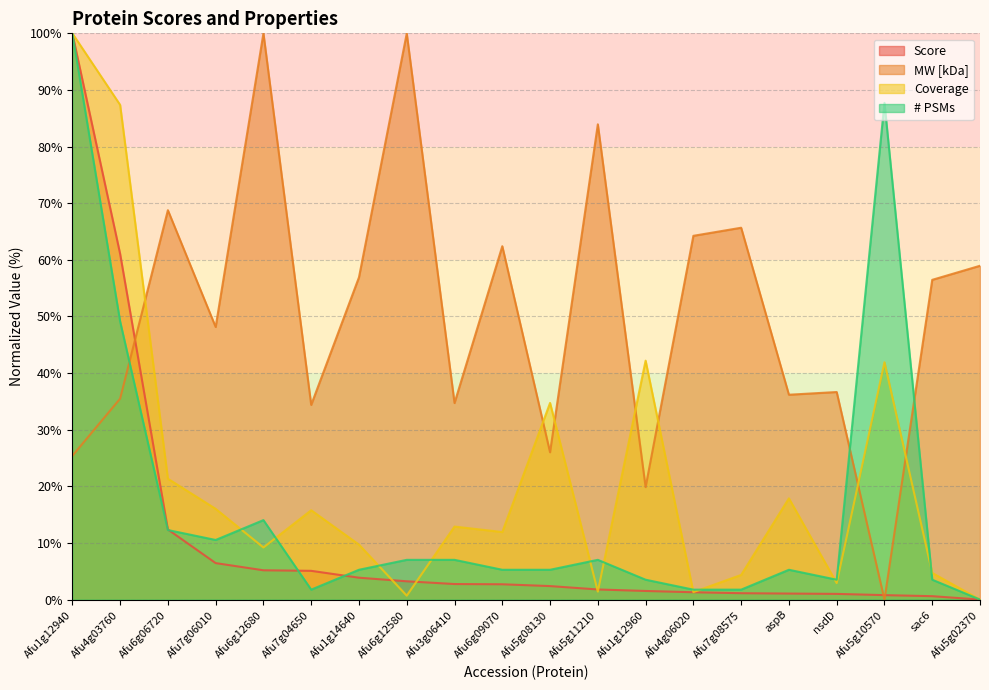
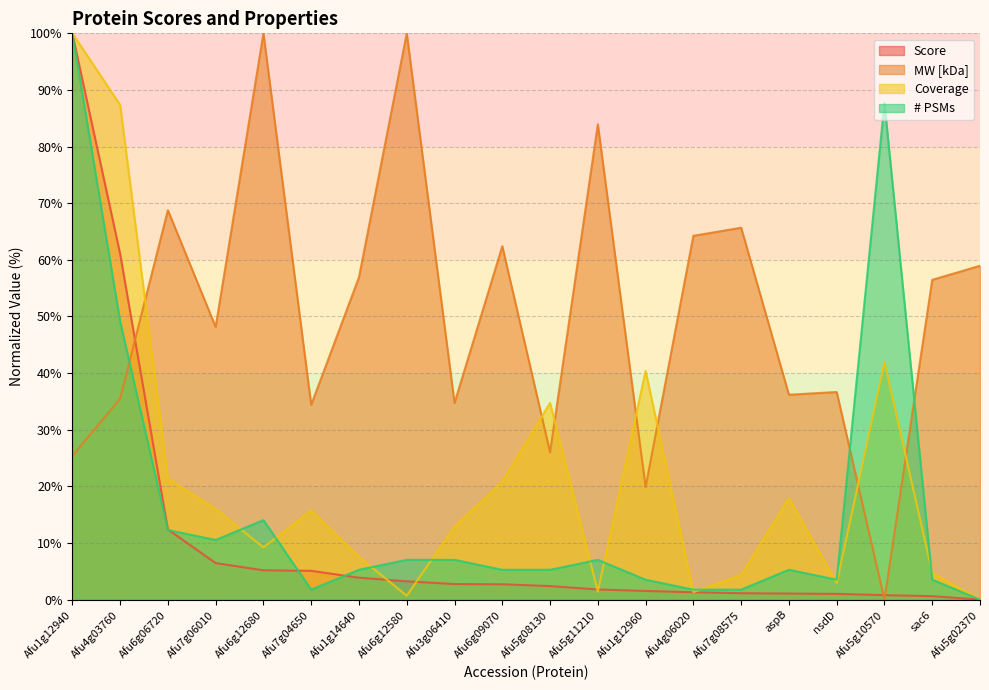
  {
    "Coverage": {
      "Afu4g03760": "87%",
      "Afu6g06720": "21%",
      "Afu7g06010": "16%",
      "Afu6g12680": "9%",
      "Afu7g04650": "16%",
-     "Afu1g14640": "10%",
+     "Afu1g14640": "8%",
      "Afu6g12580": "1%",
      "Afu3g06410": "13%",
-     "Afu6g09070": "12%",
+     "Afu6g09070": "21%",
      "Afu5g08130": "35%",
-     "Afu1g12960": "42%",
+     "Afu1g12960": "40%",
      "Afu7g08575": "4%",
      "aspB": "18%",
      "nsdD": "3%",
      "Afu5g10570": "42%",
      "sac6": "5%"
    },
    "# PSMs": {
      "Afu4g03760": "49%",
      "Afu7g06010": "11%",
      "Afu6g12680": "14%",
      "Afu7g04650": "2%",
      "Afu1g14640": "5%",
      "Afu6g12580": "7%",
      "Afu3g06410": "7%",
      "Afu6g09070": "5%",
      "Afu5g08130": "5%",
      "Afu5g11210": "7%",
      "Afu1g12960": "4%",
      "Afu7g08575": "2%",
      "aspB": "5%",
      "nsdD": "4%",
      "sac6": "4%"
    }
  }
